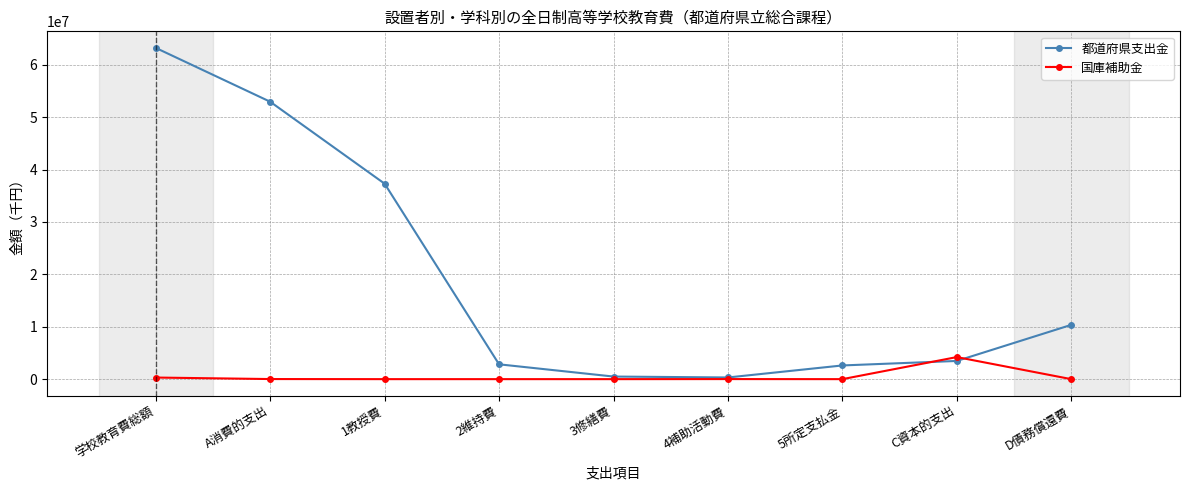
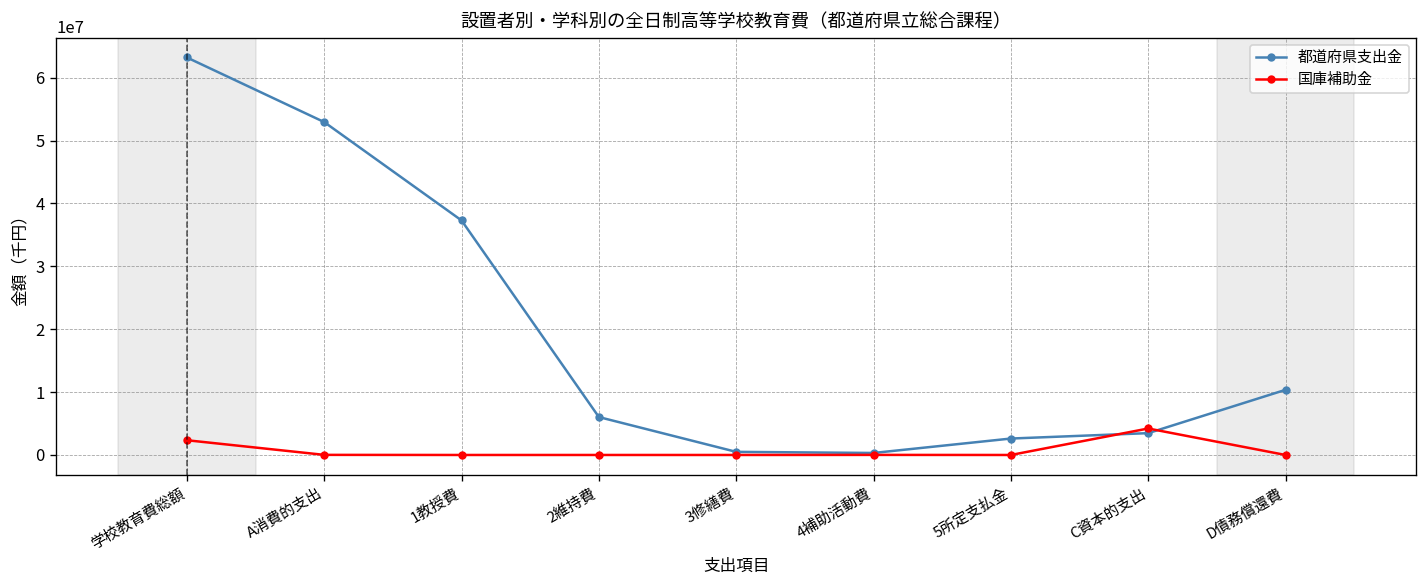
  {
    "都道府県支出金": {
      "学校教育費総額": 63000000,
      "A消費的支出": 53000000,
      "1教授費": 37000000,
-     "2維持費": 3000000,
+     "2維持費": 6000000,
      "5所定支払金": 3000000,
      "C資本的支出": 3000000,
      "D債務償還費": 10000000
    },
    "国庫補助金": {
-     "学校教育費総額": 0,
+     "学校教育費総額": 2000000,
      "A消費的支出": 0,
      "1教授費": 0,
      "2維持費": 0,
      "5所定支払金": 0,
      "C資本的支出": 4000000,
      "D債務償還費": 0
    }
  }
